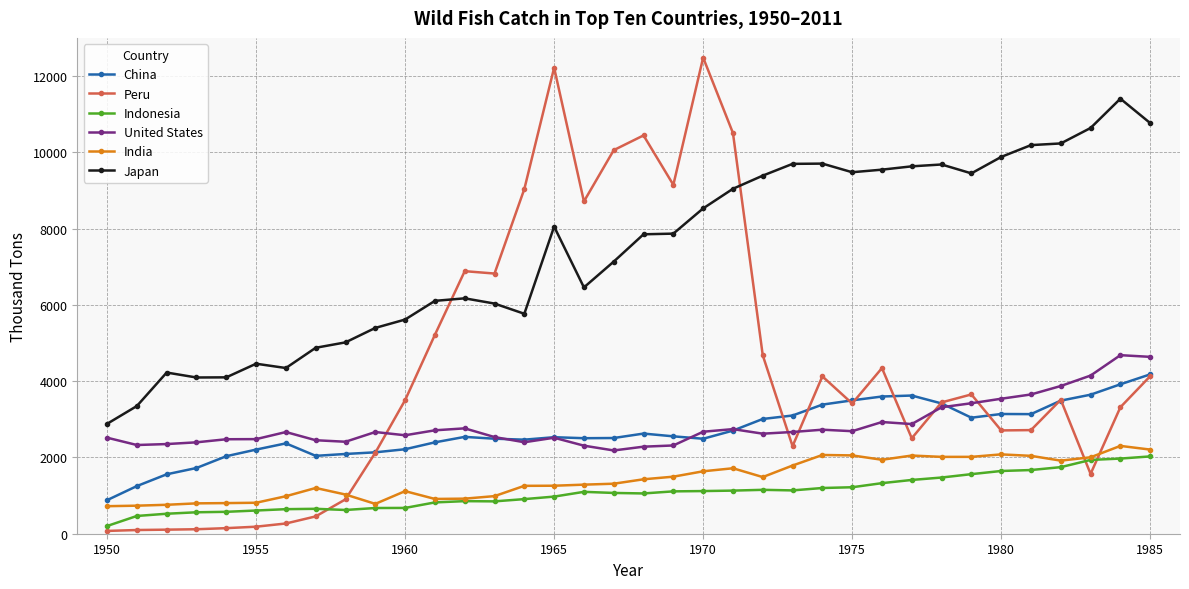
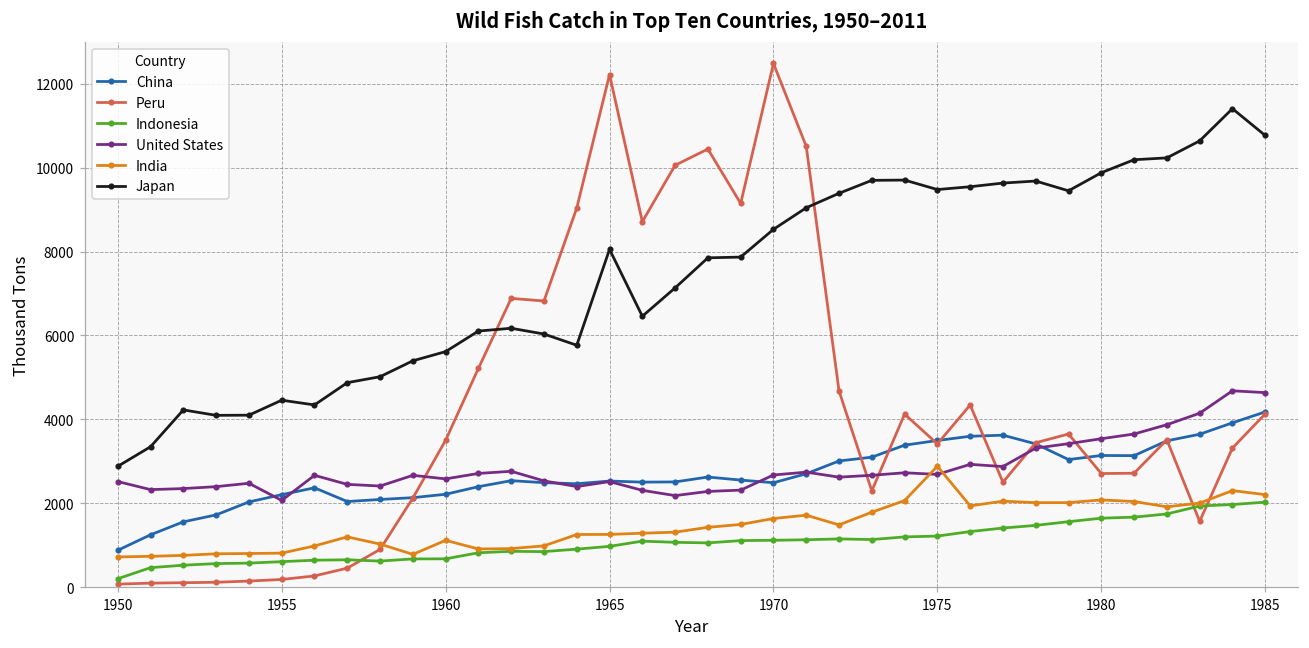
  {
    "China": {
      "1950": 900,
      "1955": 2200,
      "1960": 2200,
      "1970": 2500,
      "1975": 3500,
      "1980": 3100
    },
    "Peru": {
      "1950": 100,
      "1955": 200,
      "1960": 3500,
      "1965": 12200,
      "1970": 12500,
      "1975": 3400,
      "1980": 2700
    },
    "Indonesia": {
      "1950": 200,
      "1955": 600,
      "1960": 700,
      "1965": 1000,
      "1970": 1100,
      "1975": 1200,
      "1980": 1600,
      "1985": 2000
    },
    "United States": {
      "1950": 2500,
-     "1955": 2500,
+     "1955": 2100,
      "1960": 2600,
      "1970": 2700,
      "1975": 2700,
      "1980": 3500,
      "1985": 4600
    },
    "India": {
      "1950": 700,
      "1955": 800,
      "1960": 1100,
      "1965": 1300,
      "1970": 1600,
-     "1975": 2100,
+     "1975": 2900,
      "1980": 2100,
      "1985": 2200
    },
    "Japan": {
      "1950": 2900,
      "1955": 4500,
      "1960": 5600,
      "1965": 8100,
      "1970": 8500,
      "1975": 9500,
      "1980": 9900,
      "1985": 10800
    }
  }
